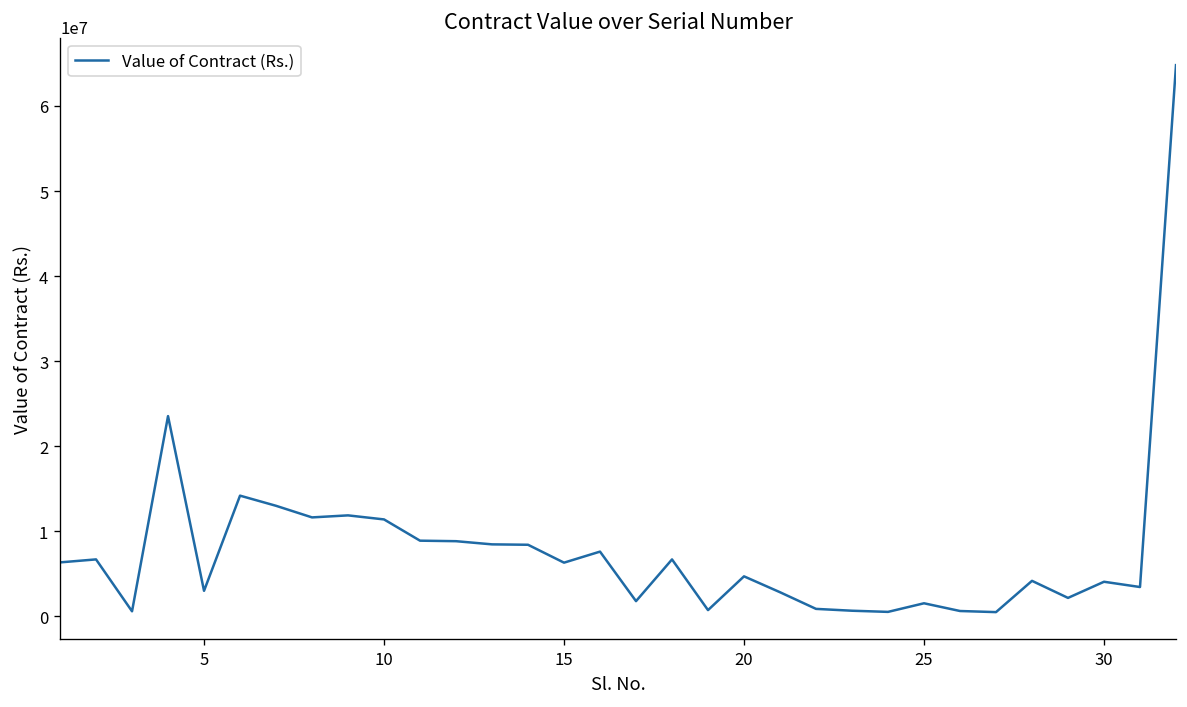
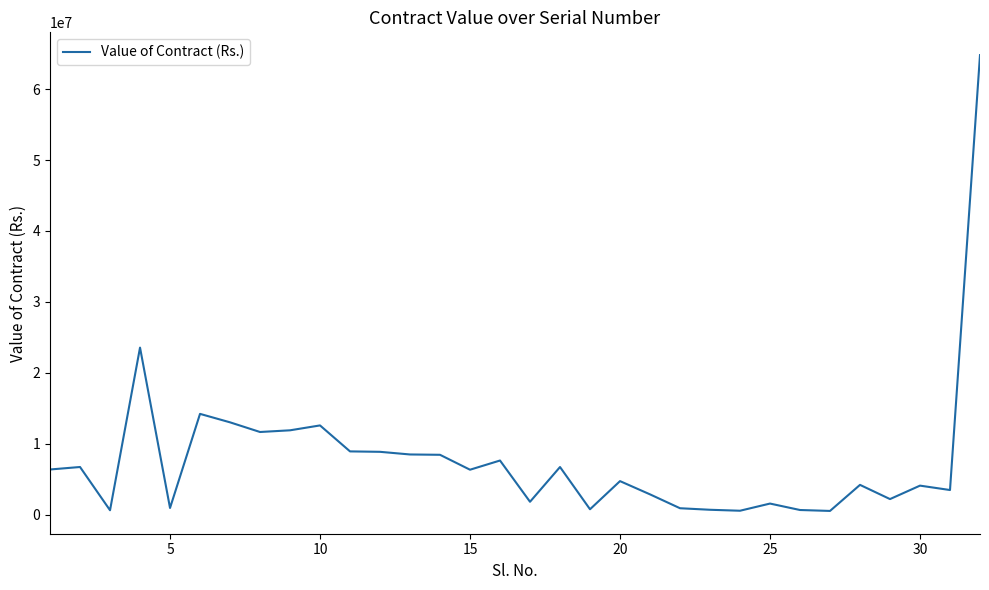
  {
-   "5": 3000000,
-   "10": 11000000,
+   "5": 1000000,
+   "10": 13000000,
    "15": 6000000,
    "20": 5000000,
    "25": 2000000,
    "30": 4000000
  }
